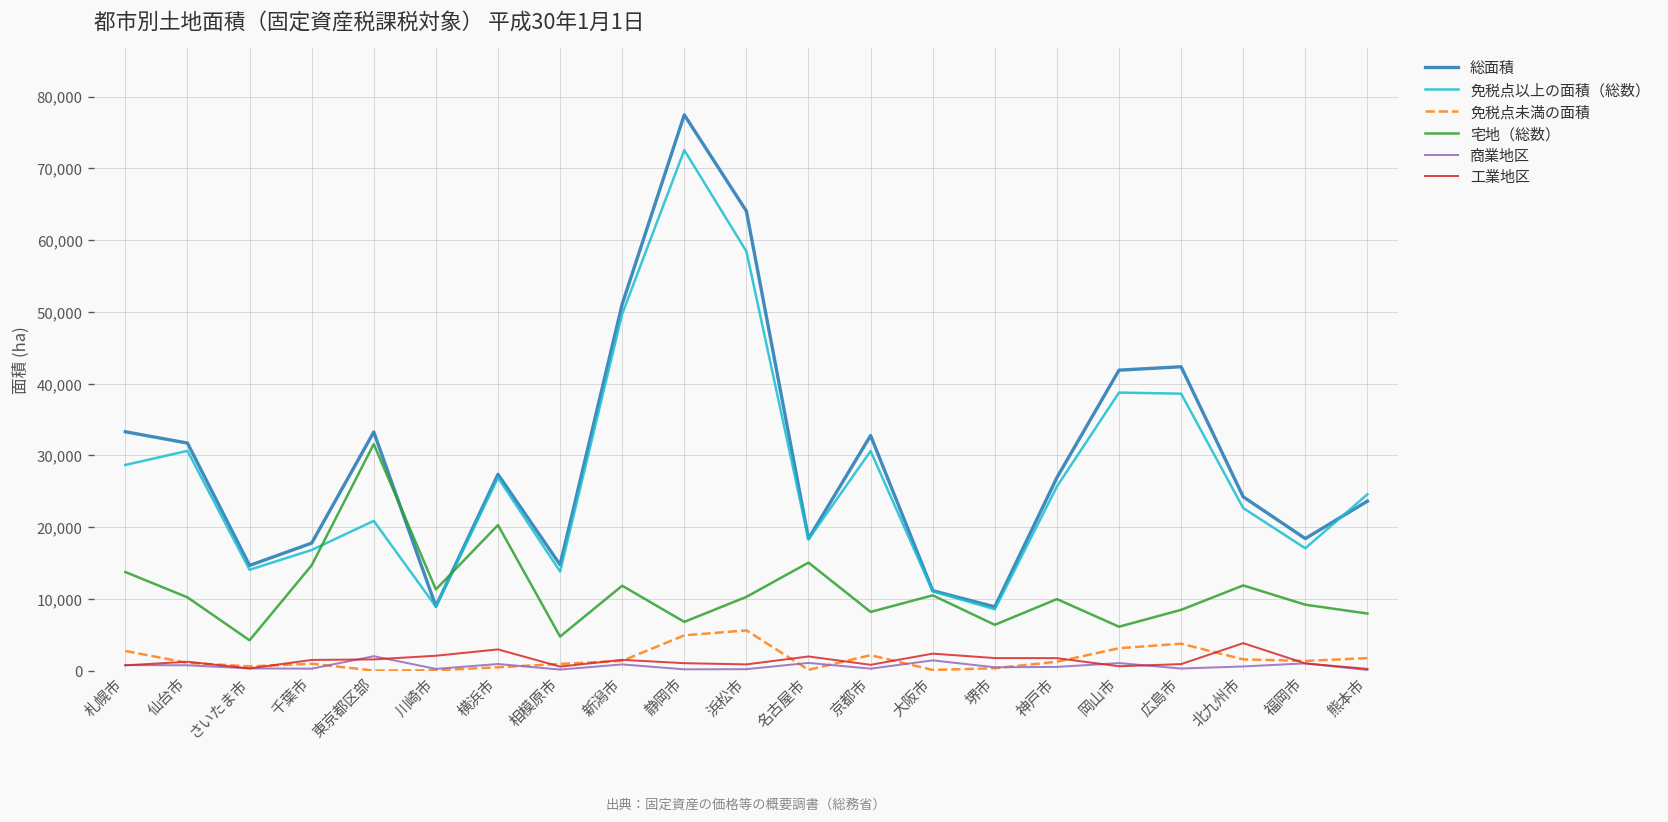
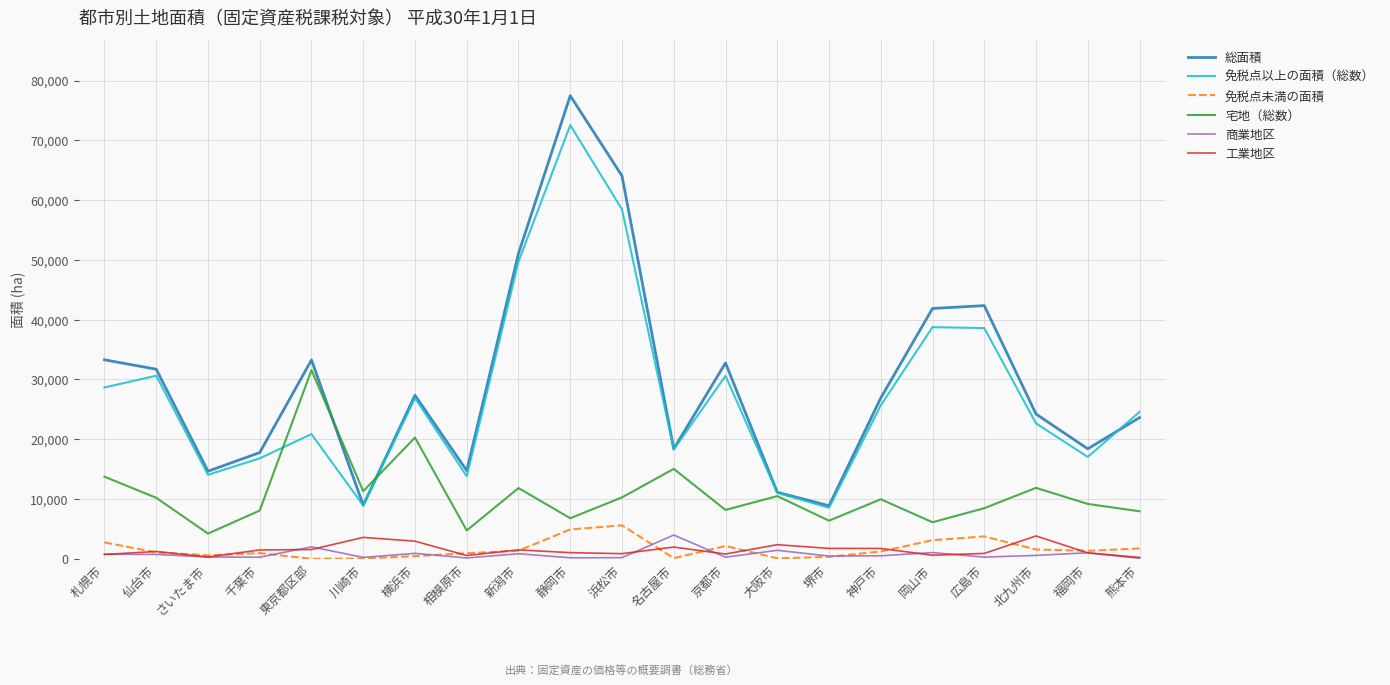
  {
    "総面積": {
      "札幌市": "33,000",
      "仙台市": "32,000",
      "さいたま市": "15,000",
      "千葉市": "18,000",
      "東京都区部": "33,000",
      "横浜市": "27,000",
      "相模原市": "15,000",
      "新潟市": "51,000",
      "静岡市": "77,000",
      "浜松市": "64,000",
      "京都市": "33,000",
      "神戸市": "27,000",
      "岡山市": "42,000",
      "広島市": "42,000",
      "北九州市": "24,000",
      "福岡市": "18,000",
      "熊本市": "24,000"
    },
    "免税点以上の面積（総数）": {
      "札幌市": "29,000",
      "仙台市": "31,000",
      "さいたま市": "14,000",
      "千葉市": "17,000",
      "東京都区部": "21,000",
      "横浜市": "27,000",
      "相模原市": "14,000",
      "新潟市": "50,000",
      "静岡市": "73,000",
      "浜松市": "58,000",
      "京都市": "31,000",
      "神戸市": "26,000",
      "岡山市": "39,000",
      "広島市": "39,000",
      "北九州市": "23,000",
      "福岡市": "17,000",
      "熊本市": "25,000"
    },
    "免税点未満の面積": {
      "札幌市": "3,000",
      "千葉市": "1,000",
      "東京都区部": "0",
      "横浜市": "0",
      "静岡市": "5,000",
      "浜松市": "6,000",
      "名古屋市": "0",
      "京都市": "2,000",
      "大阪市": "0",
      "神戸市": "1,000",
      "岡山市": "3,000",
      "広島市": "4,000",
      "北九州市": "2,000",
      "熊本市": "2,000"
    },
    "宅地（総数）": {
      "札幌市": "14,000",
      "仙台市": "10,000",
      "さいたま市": "4,000",
-     "千葉市": "15,000",
+     "千葉市": "8,000",
      "東京都区部": "32,000",
      "川崎市": "11,000",
      "横浜市": "20,000",
      "相模原市": "5,000",
      "新潟市": "12,000",
      "静岡市": "7,000",
      "浜松市": "10,000",
      "名古屋市": "15,000",
      "京都市": "8,000",
      "大阪市": "10,000",
      "堺市": "6,000",
      "神戸市": "10,000",
      "岡山市": "6,000",
      "広島市": "8,000",
      "北九州市": "12,000",
      "福岡市": "9,000",
      "熊本市": "8,000"
    },
    "商業地区": {
      "千葉市": "0",
      "東京都区部": "2,000",
      "横浜市": "1,000",
      "新潟市": "1,000",
      "静岡市": "0",
      "浜松市": "0",
-     "名古屋市": "1,000",
+     "名古屋市": "4,000",
      "京都市": "0",
      "大阪市": "1,000",
      "神戸市": "1,000",
      "岡山市": "1,000",
      "広島市": "0",
      "北九州市": "1,000"
    },
    "工業地区": {
      "千葉市": "1,000",
      "東京都区部": "2,000",
-     "川崎市": "2,000",
+     "川崎市": "4,000",
      "横浜市": "3,000",
      "静岡市": "1,000",
      "浜松市": "1,000",
      "名古屋市": "2,000",
      "京都市": "1,000",
      "大阪市": "2,000",
      "堺市": "2,000",
      "神戸市": "2,000",
      "岡山市": "1,000",
      "広島市": "1,000",
      "北九州市": "4,000"
    }
  }
